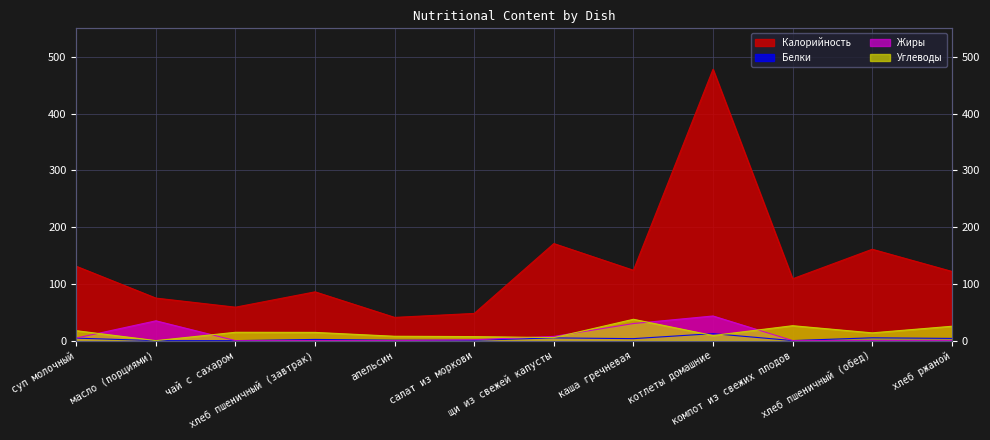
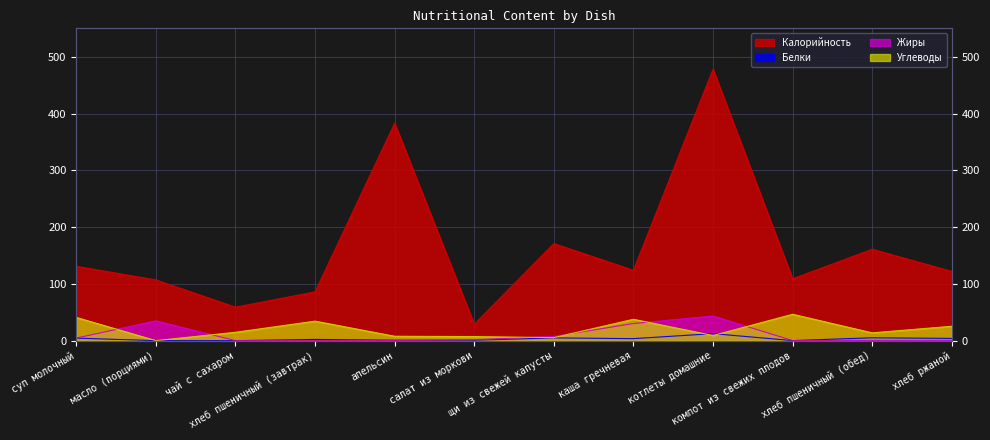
  {
    "Калорийность": {
      "суп молочный": 130,
-     "масло (порциями)": 80,
+     "масло (порциями)": 110,
      "чай с сахаром": 60,
      "хлеб пшеничный (завтрак)": 90,
-     "апельсин": 40,
-     "салат из моркови": 50,
+     "апельсин": 380,
+     "салат из моркови": 30,
      "щи из свежей капусты": 170,
      "каша гречневая": 120,
      "котлеты домашние": 480,
      "компот из свежих плодов": 110,
      "хлеб пшеничный (обед)": 160,
      "хлеб ржаной": 120
    },
    "Белки": {
      "каша гречневая": 0,
      "хлеб пшеничный (обед)": 10
    },
    "Жиры": {
      "масло (порциями)": 40,
      "каша гречневая": 30,
      "котлеты домашние": 40,
      "хлеб пшеничный (обед)": 0
    },
    "Углеводы": {
-     "суп молочный": 20,
+     "суп молочный": 40,
      "чай с сахаром": 10,
-     "хлеб пшеничный (завтрак)": 10,
+     "хлеб пшеничный (завтрак)": 30,
      "апельсин": 10,
      "салат из моркови": 10,
      "каша гречневая": 40,
-     "компот из свежих плодов": 30,
+     "компот из свежих плодов": 50,
      "хлеб пшеничный (обед)": 10,
      "хлеб ржаной": 30
    }
  }
